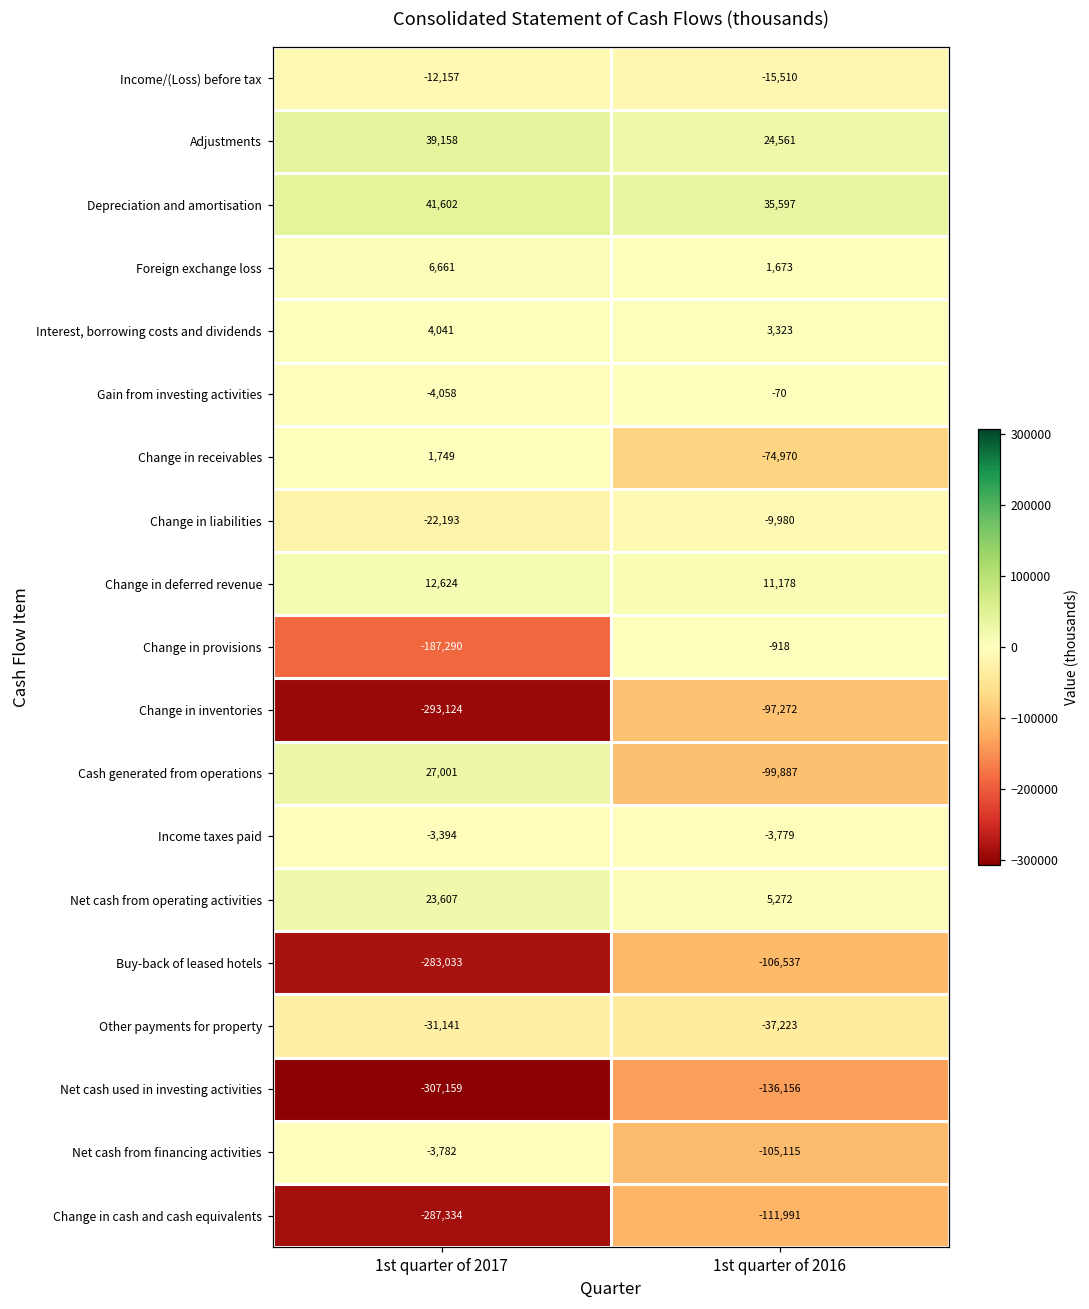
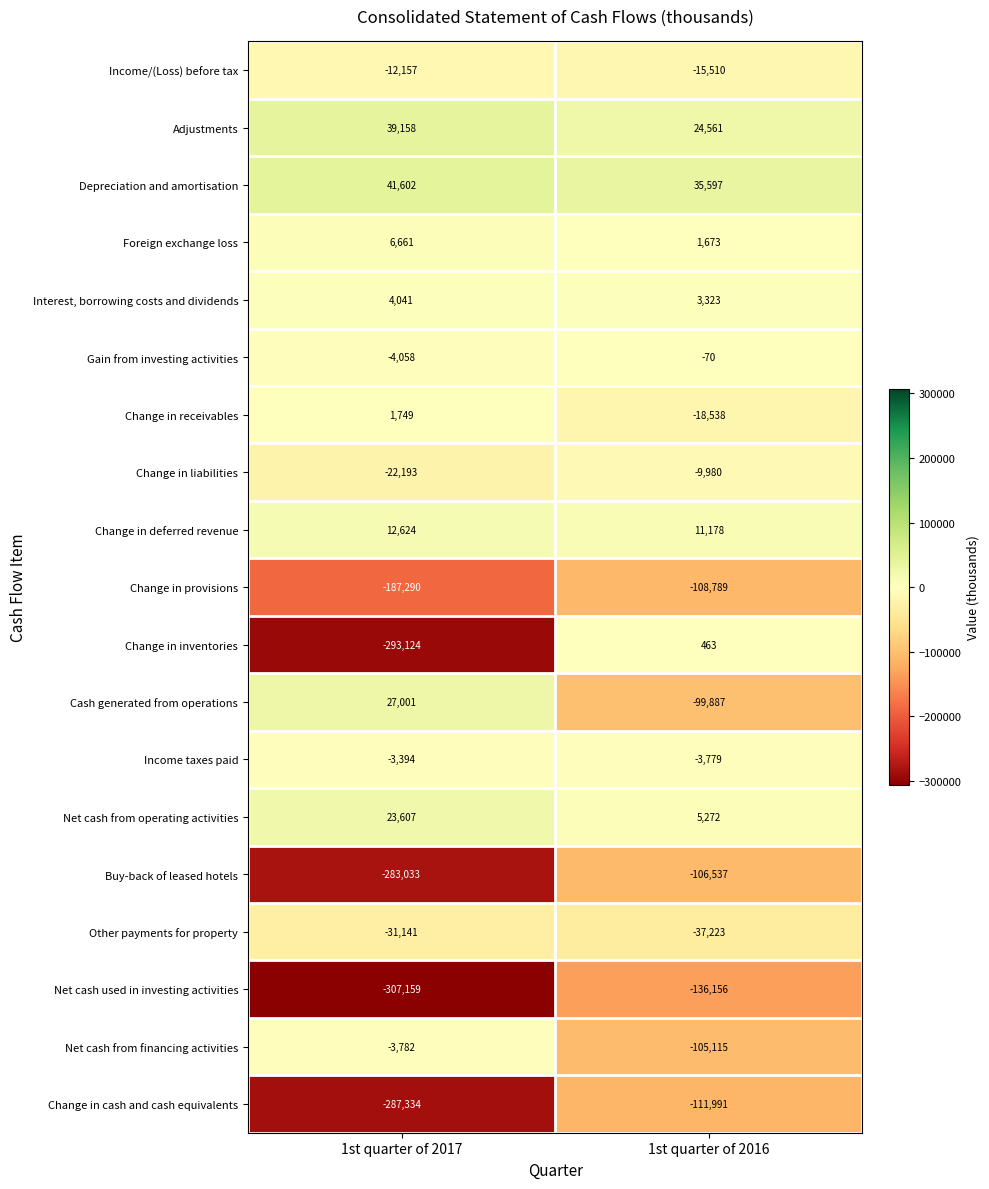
  {
    "Income/(Loss) before tax": {
      "1st quarter of 2017": "-12,157",
      "1st quarter of 2016": "-15,510"
    },
    "Adjustments": {
      "1st quarter of 2017": "39,158",
      "1st quarter of 2016": "24,561"
    },
    "Depreciation and amortisation": {
      "1st quarter of 2017": "41,602",
      "1st quarter of 2016": "35,597"
    },
    "Foreign exchange loss": {
      "1st quarter of 2017": "6,661",
      "1st quarter of 2016": "1,673"
    },
    "Interest, borrowing costs and dividends": {
      "1st quarter of 2017": "4,041",
      "1st quarter of 2016": "3,323"
    },
    "Gain from investing activities": {
      "1st quarter of 2017": "-4,058",
      "1st quarter of 2016": "-70"
    },
    "Change in receivables": {
      "1st quarter of 2017": "1,749",
-     "1st quarter of 2016": "-74,970"
+     "1st quarter of 2016": "-18,538"
    },
    "Change in liabilities": {
      "1st quarter of 2017": "-22,193",
      "1st quarter of 2016": "-9,980"
    },
    "Change in deferred revenue": {
      "1st quarter of 2017": "12,624",
      "1st quarter of 2016": "11,178"
    },
    "Change in provisions": {
      "1st quarter of 2017": "-187,290",
-     "1st quarter of 2016": "-918"
+     "1st quarter of 2016": "-108,789"
    },
    "Change in inventories": {
      "1st quarter of 2017": "-293,124",
-     "1st quarter of 2016": "-97,272"
+     "1st quarter of 2016": "463"
    },
    "Cash generated from operations": {
      "1st quarter of 2017": "27,001",
      "1st quarter of 2016": "-99,887"
    },
    "Income taxes paid": {
      "1st quarter of 2017": "-3,394",
      "1st quarter of 2016": "-3,779"
    },
    "Net cash from operating activities": {
      "1st quarter of 2017": "23,607",
      "1st quarter of 2016": "5,272"
    },
    "Buy-back of leased hotels": {
      "1st quarter of 2017": "-283,033",
      "1st quarter of 2016": "-106,537"
    },
    "Other payments for property": {
      "1st quarter of 2017": "-31,141",
      "1st quarter of 2016": "-37,223"
    },
    "Net cash used in investing activities": {
      "1st quarter of 2017": "-307,159",
      "1st quarter of 2016": "-136,156"
    },
    "Net cash from financing activities": {
      "1st quarter of 2017": "-3,782",
      "1st quarter of 2016": "-105,115"
    },
    "Change in cash and cash equivalents": {
      "1st quarter of 2017": "-287,334",
      "1st quarter of 2016": "-111,991"
    }
  }
